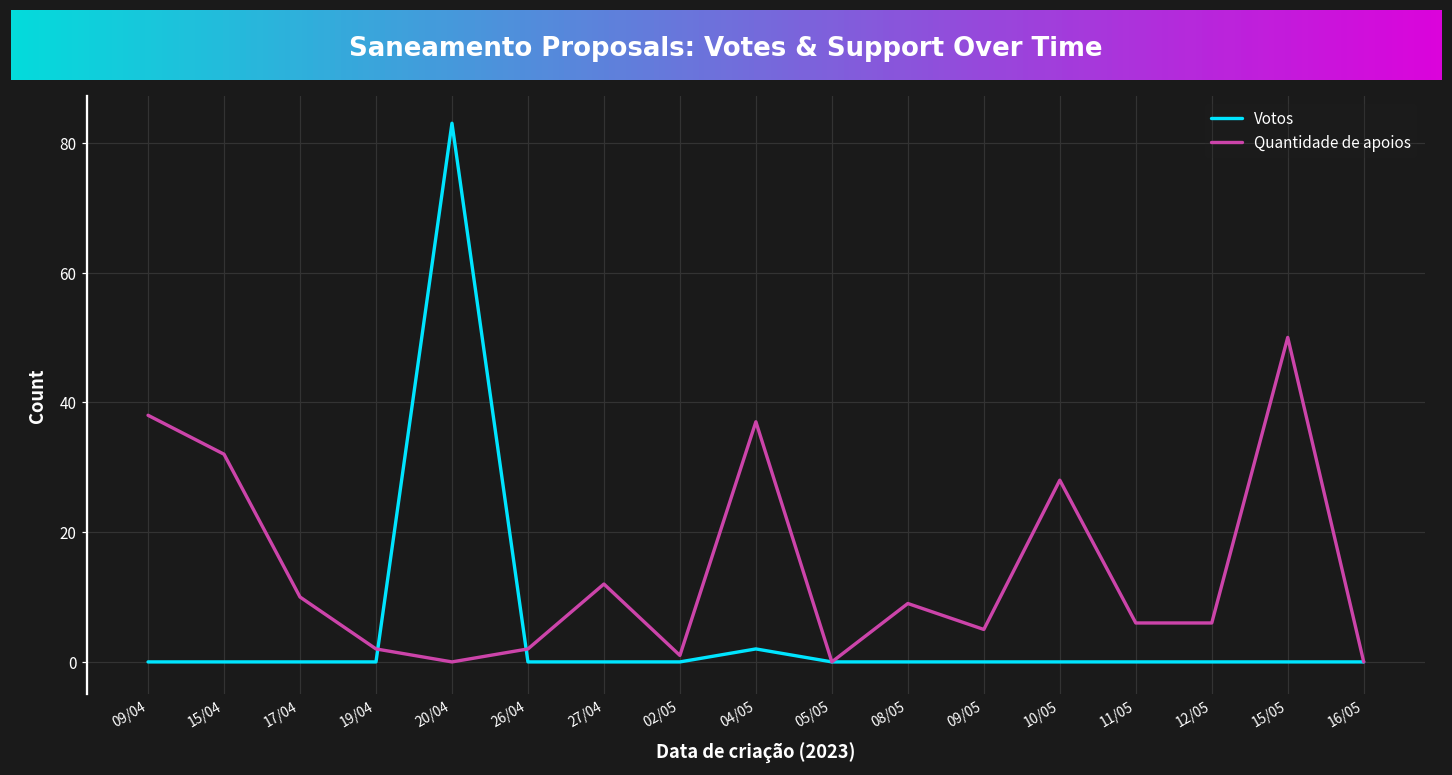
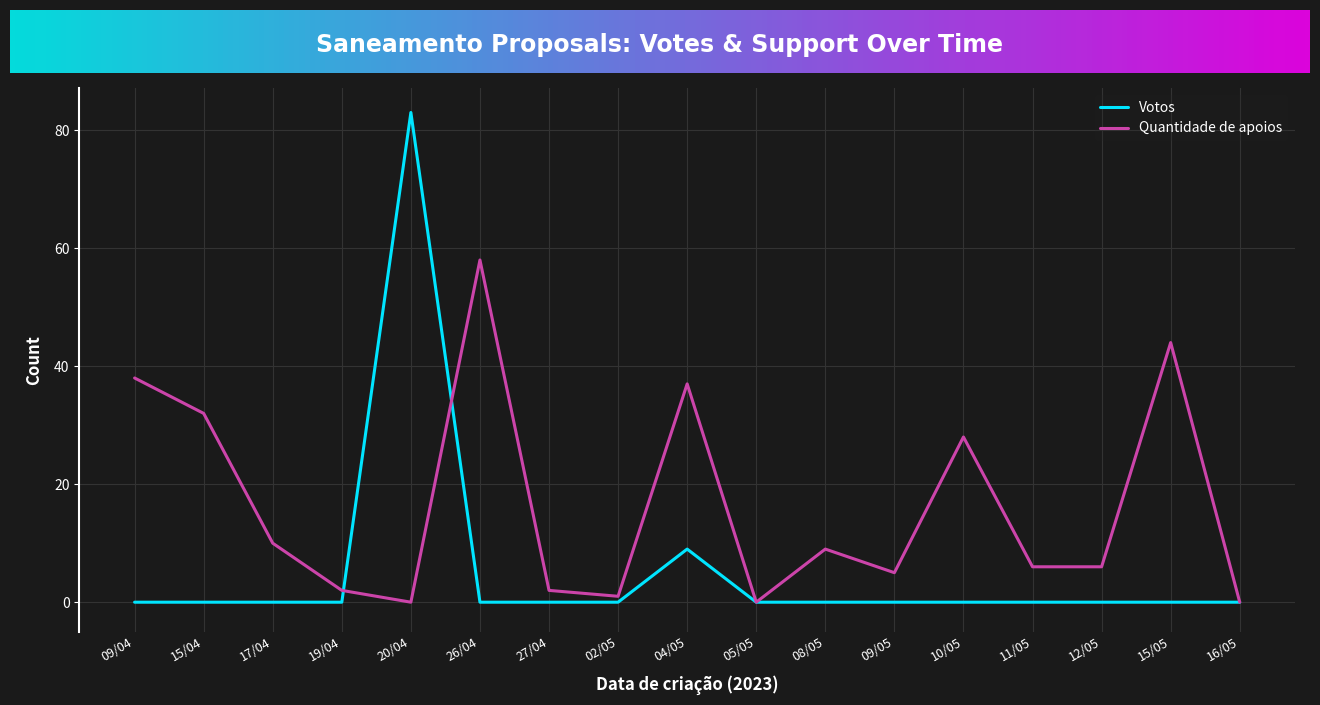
  {
    "Votos": {
      "09/04": 0,
      "15/04": 0,
      "17/04": 0,
      "19/04": 0,
      "20/04": 83,
      "26/04": 0,
      "27/04": 0,
      "02/05": 0,
-     "04/05": 2,
+     "04/05": 9,
      "08/05": 0,
      "09/05": 0,
      "10/05": 0,
      "11/05": 0,
      "12/05": 0,
      "15/05": 0
    },
    "Quantidade de apoios": {
      "09/04": 38,
      "15/04": 32,
      "17/04": 10,
      "19/04": 2,
      "20/04": 0,
-     "26/04": 2,
-     "27/04": 12,
+     "26/04": 58,
+     "27/04": 2,
      "02/05": 1,
      "04/05": 37,
      "08/05": 9,
      "09/05": 5,
      "10/05": 28,
      "11/05": 6,
      "12/05": 6,
-     "15/05": 50
+     "15/05": 44
    }
  }
